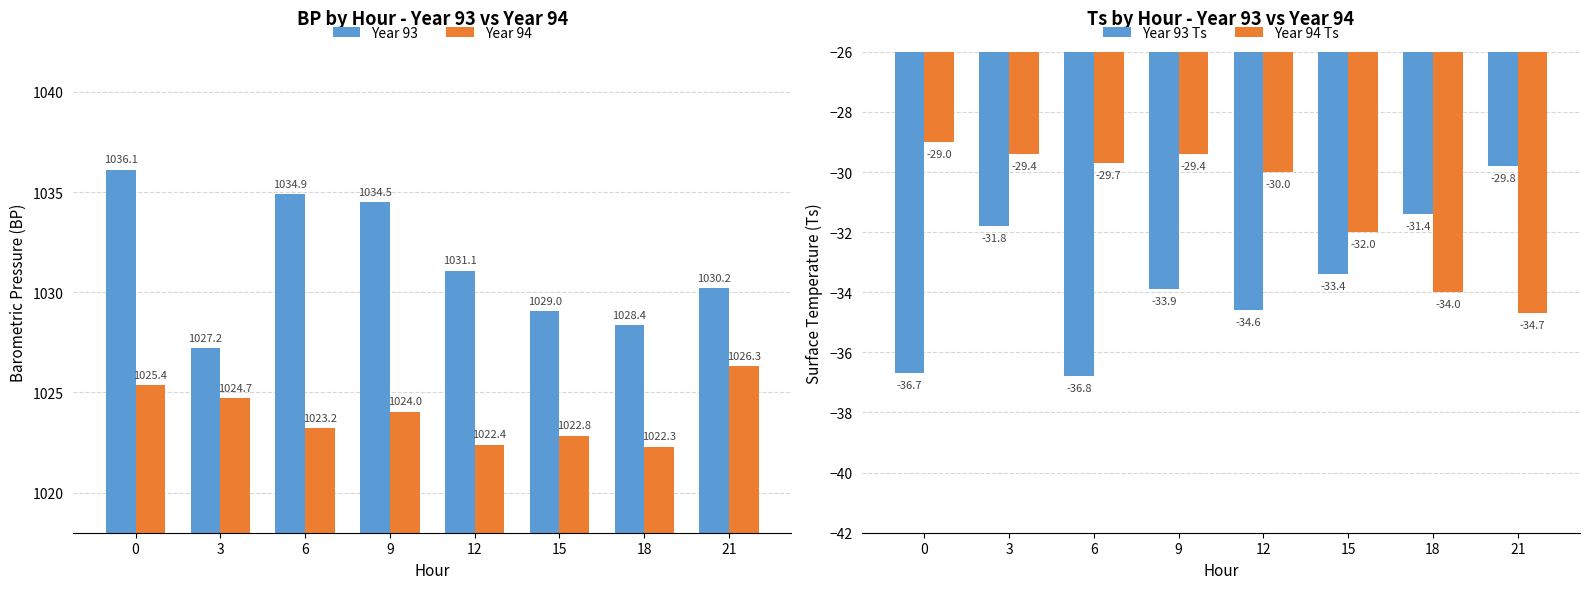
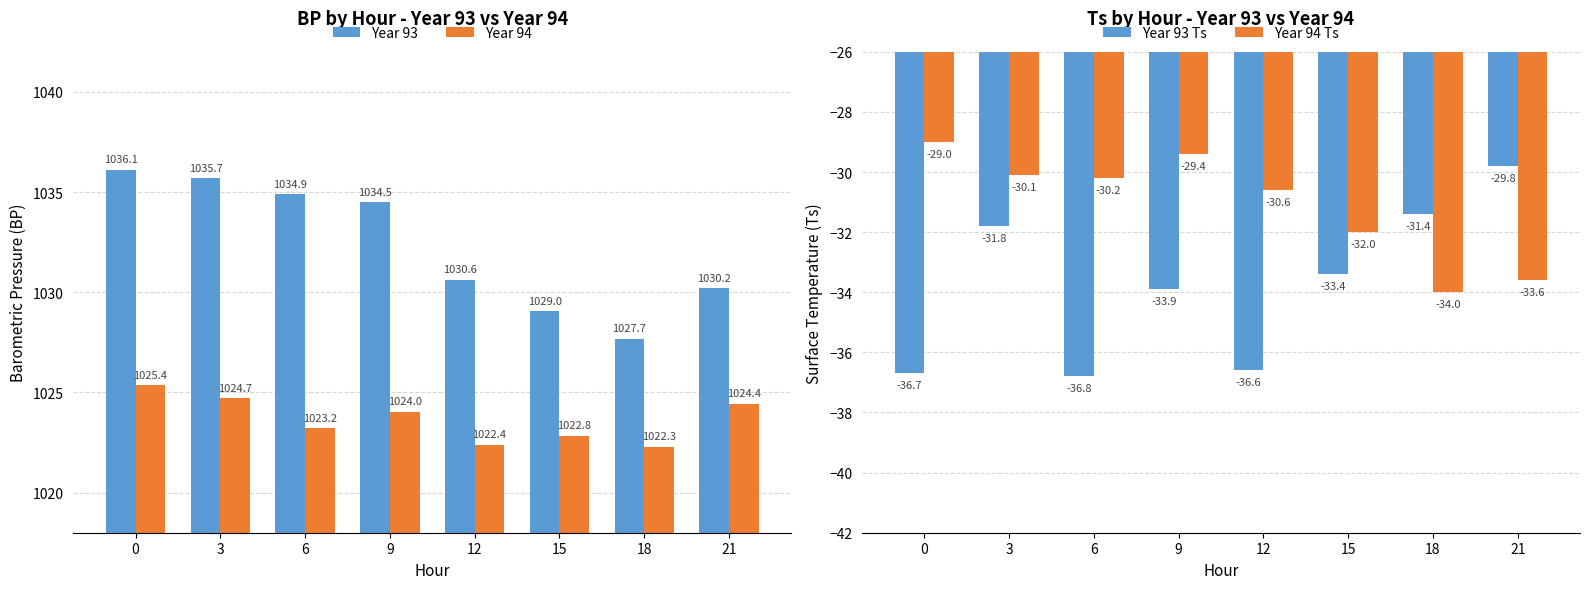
  {
    "BP by Hour - Year 93 vs Year 94": {
      "Year 93": {
        "0": 1036.1,
-       "3": 1027.2,
+       "3": 1035.7,
        "6": 1034.9,
        "9": 1034.5,
-       "12": 1031.1,
+       "12": 1030.6,
        "15": 1029.0,
-       "18": 1028.4,
+       "18": 1027.7,
        "21": 1030.2
      },
      "Year 94": {
        "0": 1025.4,
        "3": 1024.7,
        "6": 1023.2,
        "9": 1024.0,
        "12": 1022.4,
        "15": 1022.8,
        "18": 1022.3,
-       "21": 1026.3
+       "21": 1024.4
      }
    },
    "Ts by Hour - Year 93 vs Year 94": {
      "Year 93 Ts": {
        "0": -36.7,
        "3": -31.8,
        "6": -36.8,
        "9": -33.9,
-       "12": -34.6,
+       "12": -36.6,
        "15": -33.4,
        "18": -31.4,
        "21": -29.8
      },
      "Year 94 Ts": {
        "0": -29.0,
-       "3": -29.4,
-       "6": -29.7,
+       "3": -30.1,
+       "6": -30.2,
        "9": -29.4,
-       "12": -30.0,
+       "12": -30.6,
        "15": -32.0,
        "18": -34.0,
-       "21": -34.7
+       "21": -33.6
      }
    }
  }
